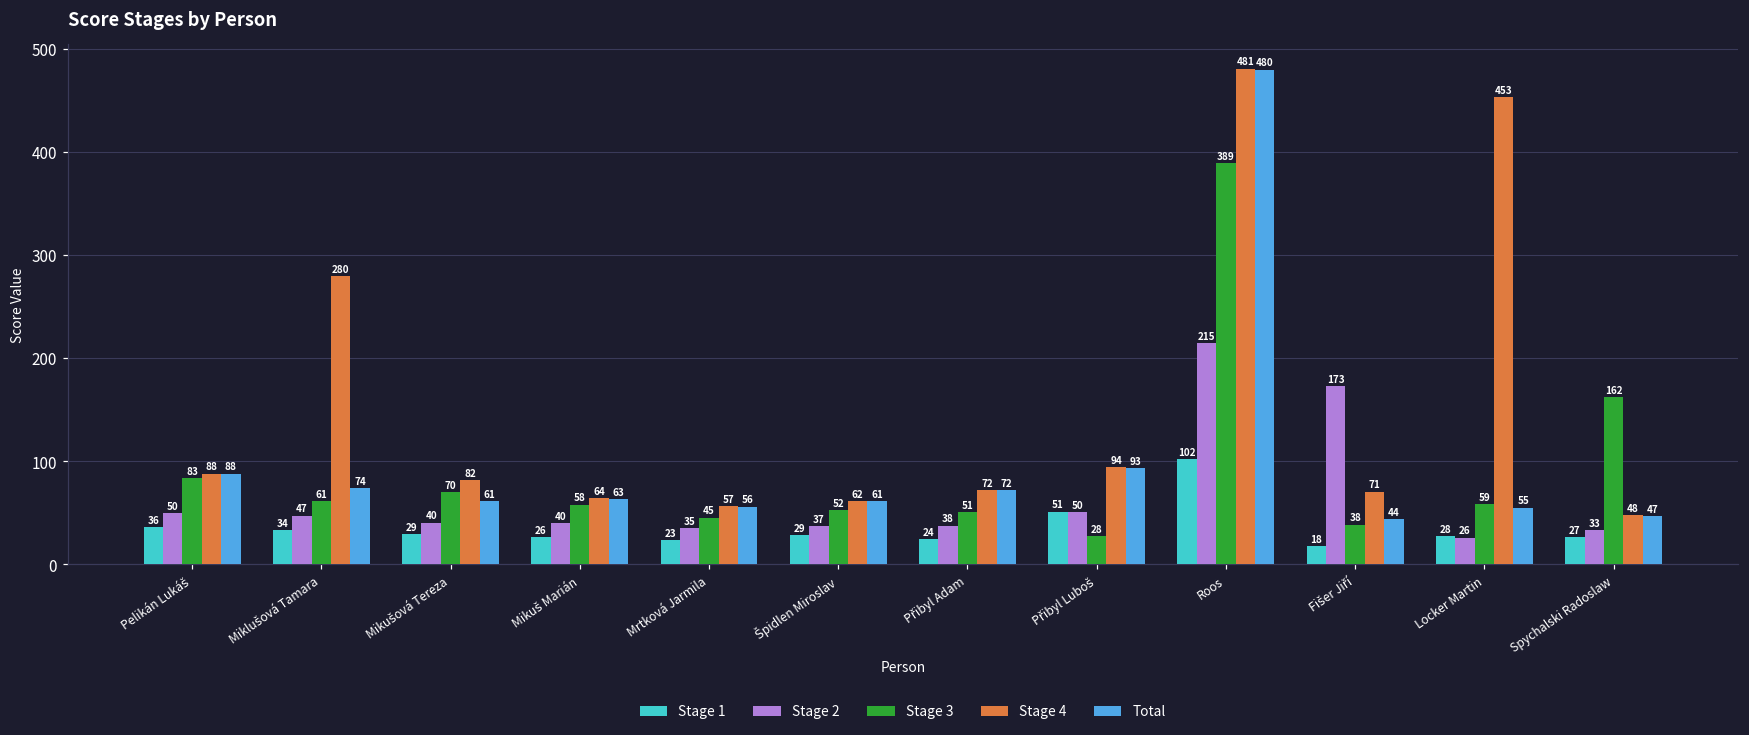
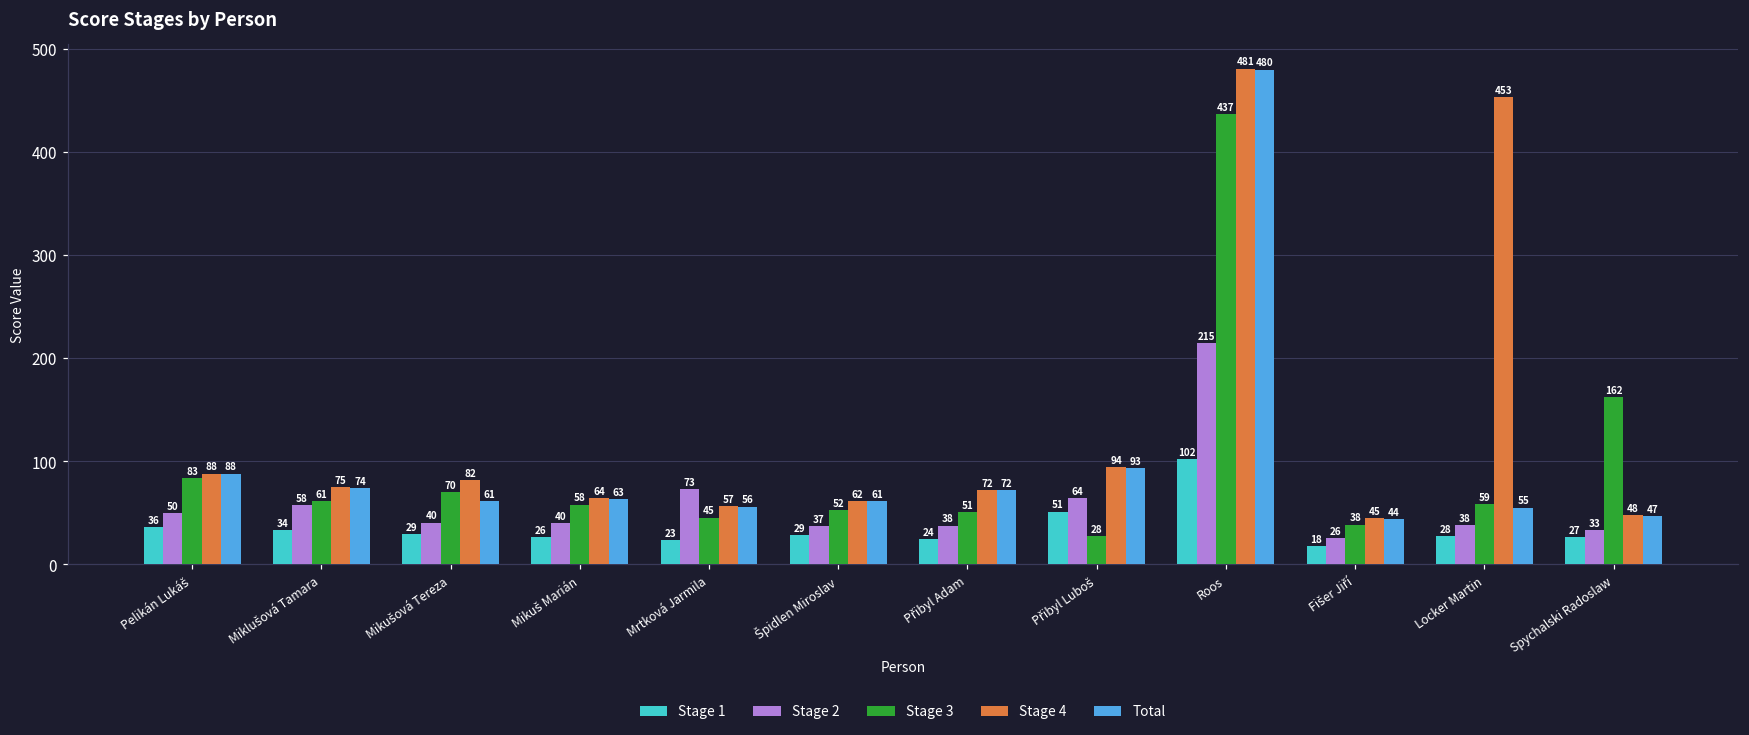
  {
    "Stage 2": {
      "Pelikán Lukáš": 50,
-     "Miklušová Tamara": 47,
+     "Miklušová Tamara": 58,
      "Mikušová Tereza": 40,
      "Mikuš Marián": 40,
-     "Mrtková Jarmila": 35,
+     "Mrtková Jarmila": 73,
      "Špidlen Miroslav": 37,
      "Přibyl Adam": 38,
-     "Přibyl Luboš": 50,
+     "Přibyl Luboš": 64,
      "Roos": 215,
-     "Fišer Jiří": 173,
-     "Locker Martin": 26,
+     "Fišer Jiří": 26,
+     "Locker Martin": 38,
      "Spychalski Radoslaw": 33
    },
    "Stage 3": {
      "Pelikán Lukáš": 83,
      "Miklušová Tamara": 61,
      "Mikušová Tereza": 70,
      "Mikuš Marián": 58,
      "Mrtková Jarmila": 45,
      "Špidlen Miroslav": 52,
      "Přibyl Adam": 51,
      "Přibyl Luboš": 28,
-     "Roos": 389,
+     "Roos": 437,
      "Fišer Jiří": 38,
      "Locker Martin": 59,
      "Spychalski Radoslaw": 162
    },
    "Stage 4": {
      "Pelikán Lukáš": 88,
-     "Miklušová Tamara": 280,
+     "Miklušová Tamara": 75,
      "Mikušová Tereza": 82,
      "Mikuš Marián": 64,
      "Mrtková Jarmila": 57,
      "Špidlen Miroslav": 62,
      "Přibyl Adam": 72,
      "Přibyl Luboš": 94,
      "Roos": 481,
-     "Fišer Jiří": 71,
+     "Fišer Jiří": 45,
      "Locker Martin": 453,
      "Spychalski Radoslaw": 48
    }
  }
